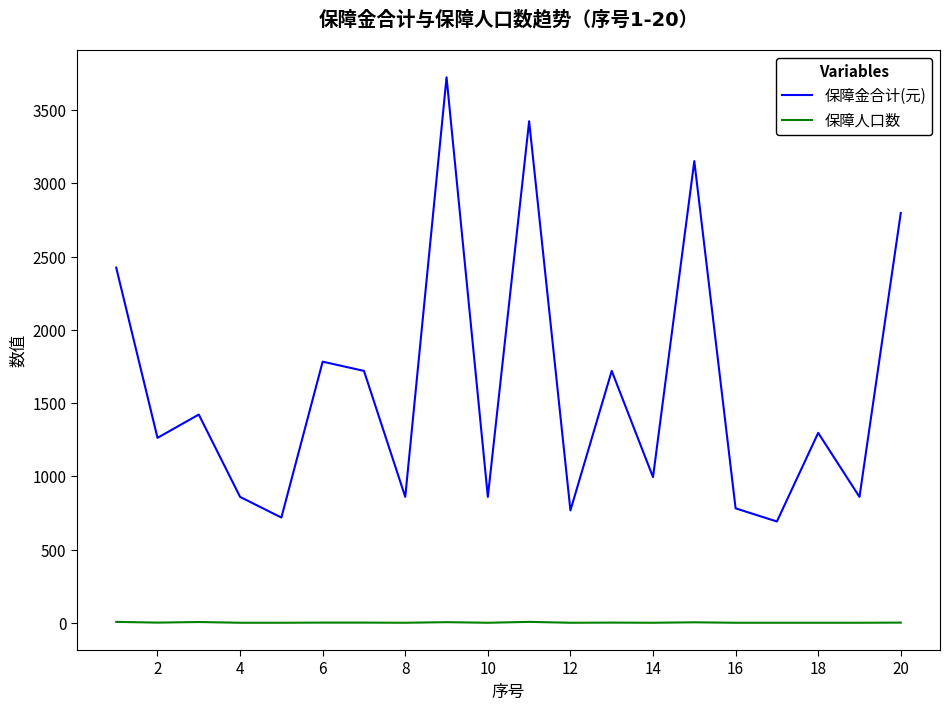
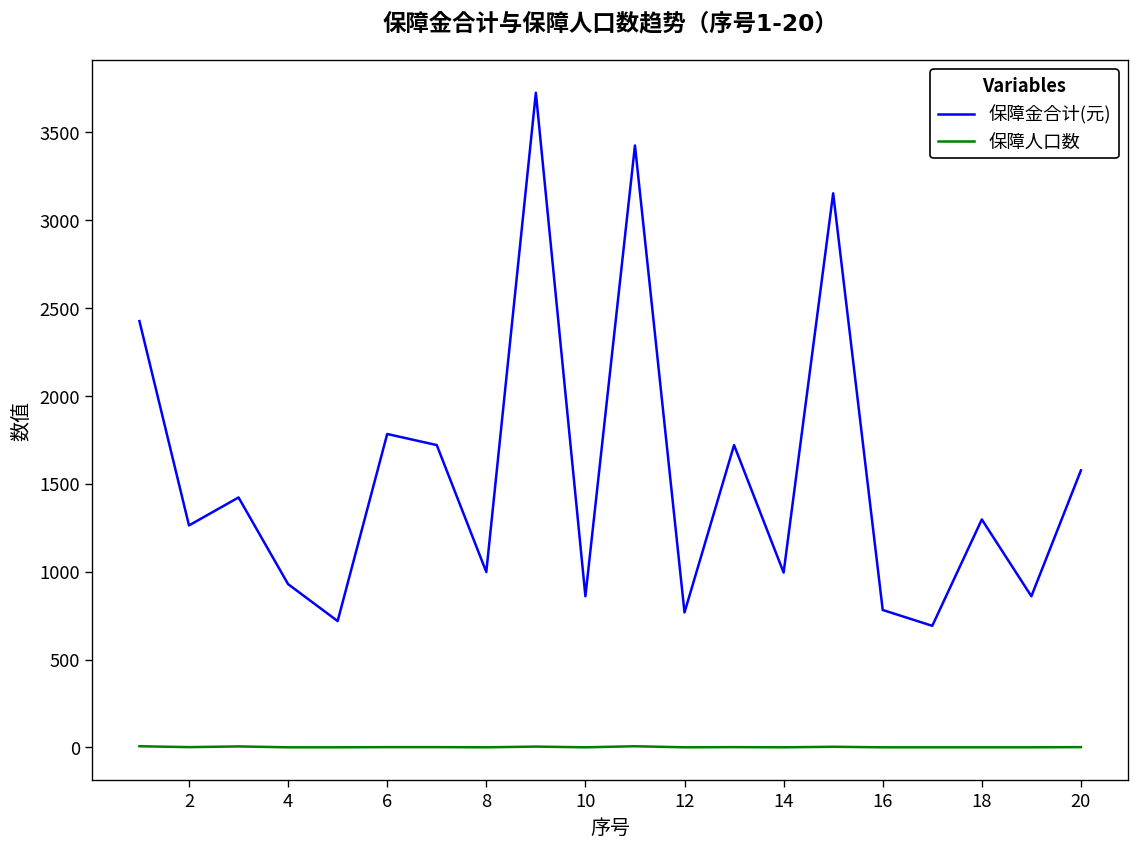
  {
    "保障金合计(元)": {
      "2": 1260,
-     "4": 860,
+     "4": 930,
      "6": 1780,
-     "8": 860,
+     "8": 1000,
      "10": 860,
      "12": 770,
      "14": 1000,
      "16": 780,
      "18": 1300,
-     "20": 2800
+     "20": 1580
    },
    "保障人口数": {
      "2": 0,
      "4": 0,
      "6": 0,
      "8": 0,
      "10": 0,
      "12": 0,
      "14": 0,
      "16": 0,
      "18": 0,
      "20": 0
    }
  }
